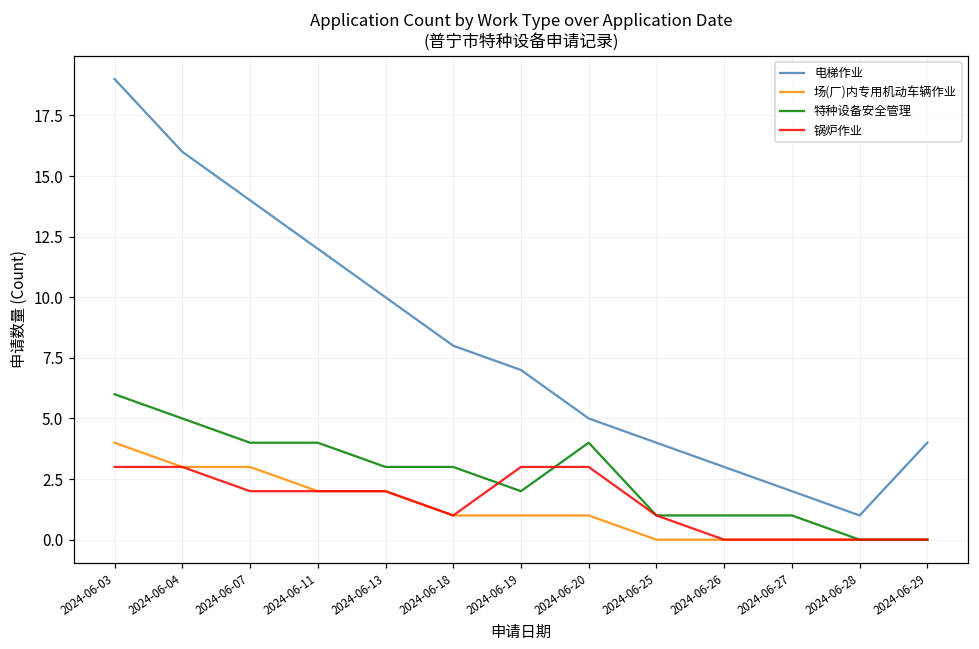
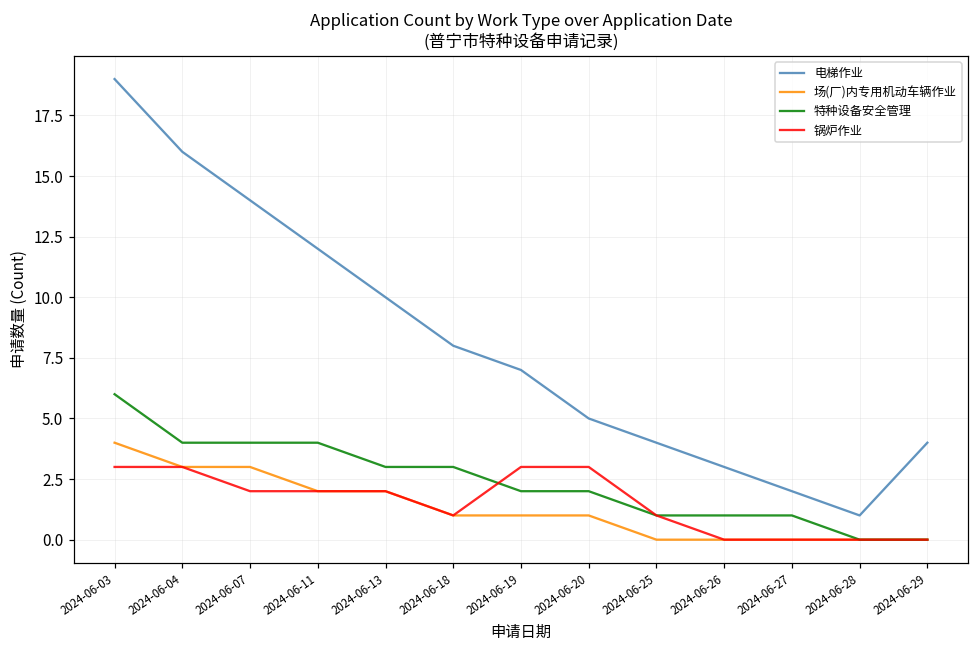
  {
    "电梯作业": {
      "2024-06-03": 19,
      "2024-06-04": 16,
      "2024-06-07": 14,
      "2024-06-11": 12,
      "2024-06-13": 10,
      "2024-06-18": 8,
      "2024-06-19": 7,
      "2024-06-20": 5,
      "2024-06-25": 4,
      "2024-06-26": 3,
      "2024-06-27": 2,
      "2024-06-28": 1,
      "2024-06-29": 4
    },
    "场(厂)内专用机动车辆作业": {
      "2024-06-03": 4,
      "2024-06-07": 3,
      "2024-06-19": 1,
      "2024-06-20": 1,
      "2024-06-25": 0
    },
    "特种设备安全管理": {
      "2024-06-03": 6,
-     "2024-06-04": 5,
+     "2024-06-04": 4,
      "2024-06-07": 4,
      "2024-06-11": 4,
      "2024-06-13": 3,
      "2024-06-18": 3,
      "2024-06-19": 2,
-     "2024-06-20": 4,
+     "2024-06-20": 2,
      "2024-06-26": 1,
      "2024-06-27": 1
    },
    "锅炉作业": {
      "2024-06-03": 3,
      "2024-06-07": 2,
      "2024-06-19": 3,
      "2024-06-20": 3
    }
  }
